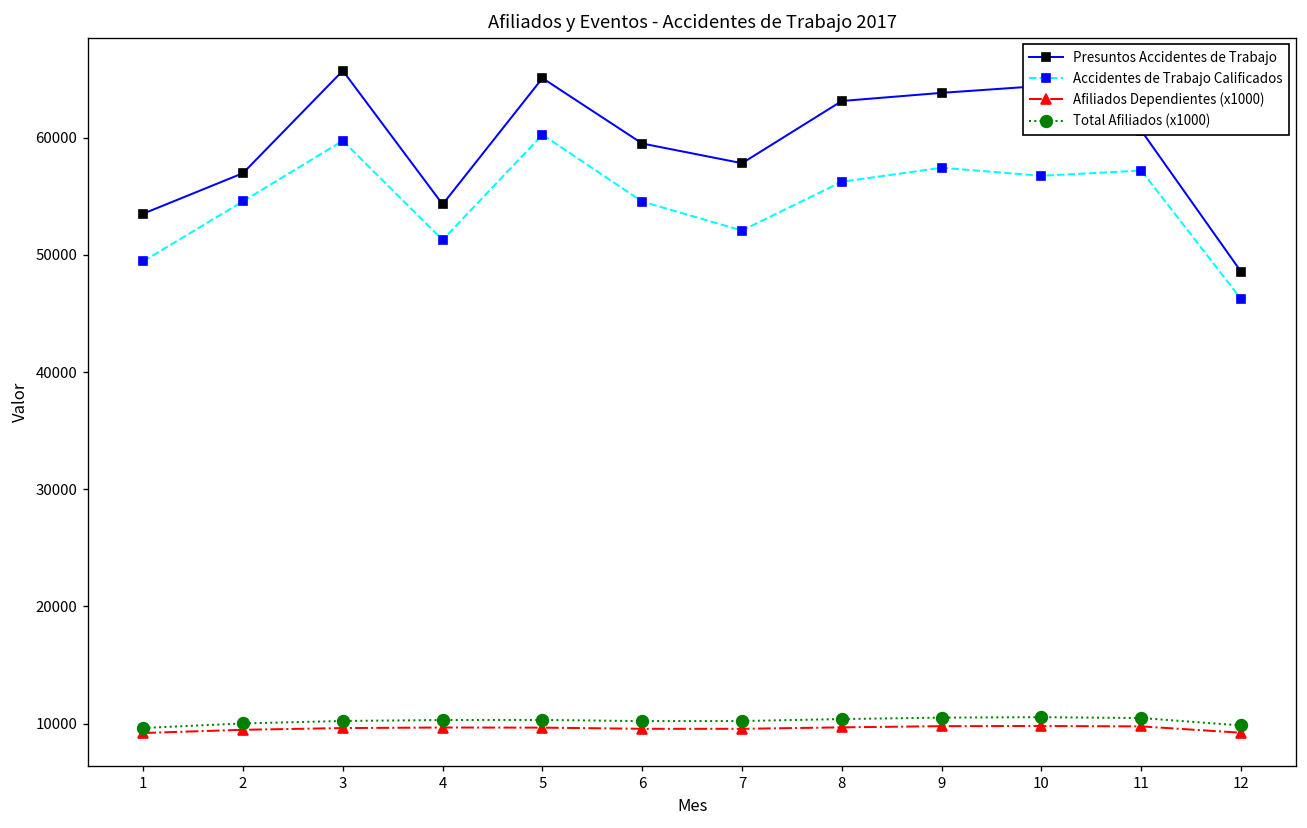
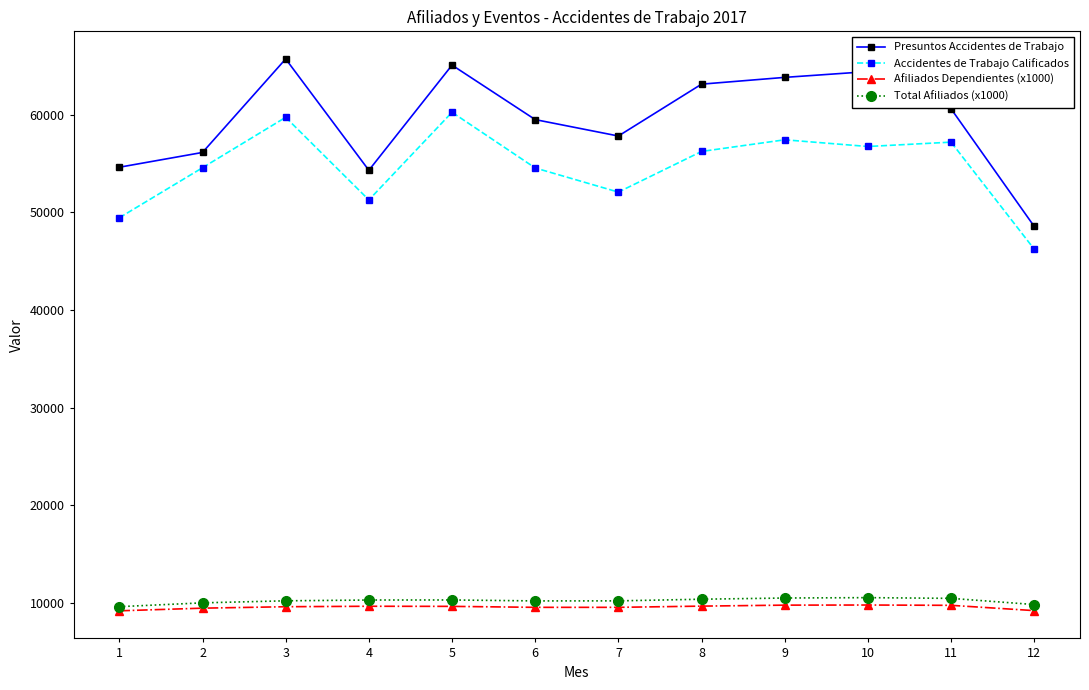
  {
    "Presuntos Accidentes de Trabajo": {
-     "1": 54000,
-     "2": 57000,
+     "1": 55000,
+     "2": 56000,
      "3": 66000,
      "4": 54000,
      "5": 65000,
      "6": 60000,
      "7": 58000,
      "8": 63000,
      "9": 64000,
      "11": 61000,
      "12": 49000
    },
    "Accidentes de Trabajo Calificados": {
      "1": 49000,
      "2": 55000,
      "3": 60000,
      "4": 51000,
      "5": 60000,
      "6": 55000,
      "7": 52000,
      "8": 56000,
      "9": 57000,
      "10": 57000,
      "11": 57000,
      "12": 46000
    },
    "Afiliados Dependientes (x1000)": {
      "1": 9000,
      "2": 9000,
      "3": 10000,
      "4": 10000,
      "5": 10000,
      "6": 10000,
      "7": 10000,
      "8": 10000,
      "9": 10000,
      "10": 10000,
      "11": 10000,
      "12": 9000
    },
    "Total Afiliados (x1000)": {
      "1": 10000,
      "2": 10000,
      "3": 10000,
      "4": 10000,
      "5": 10000,
      "6": 10000,
      "7": 10000,
      "8": 10000,
      "9": 11000,
      "10": 11000,
      "11": 10000,
      "12": 10000
    }
  }
